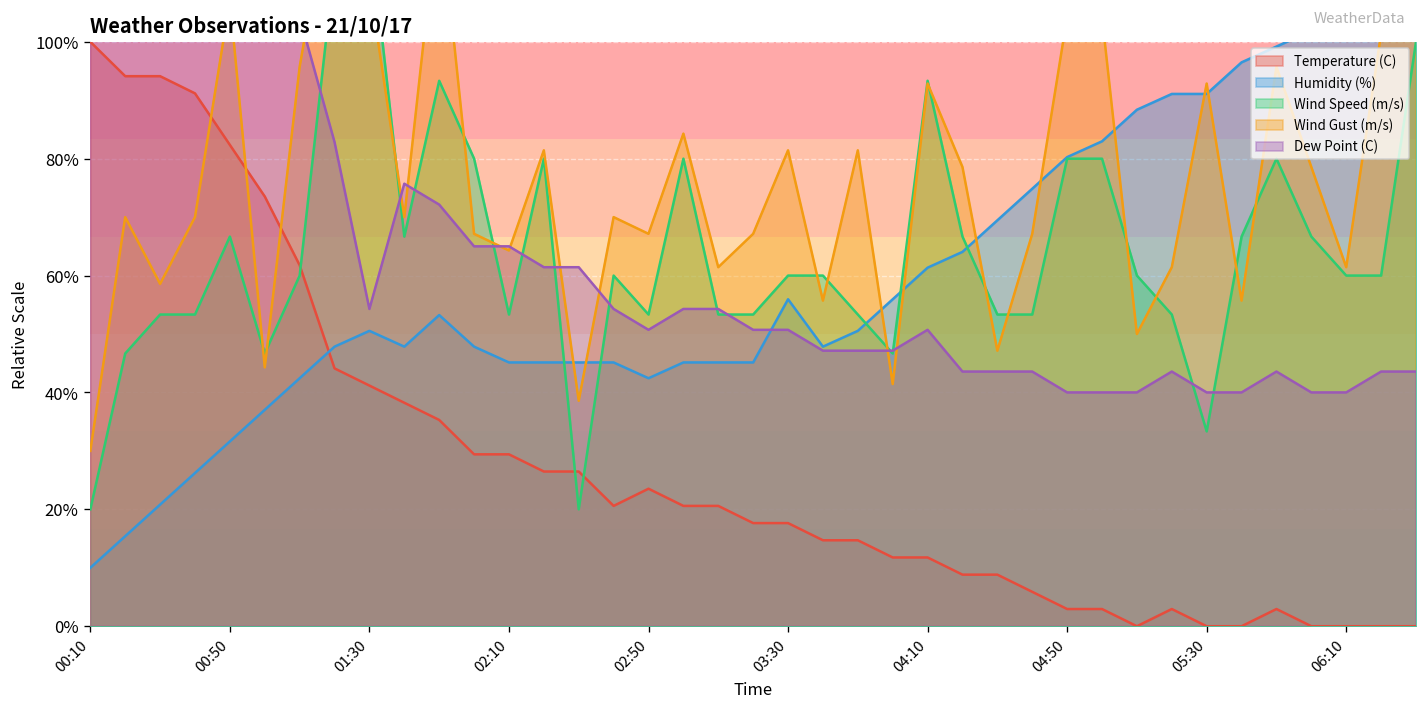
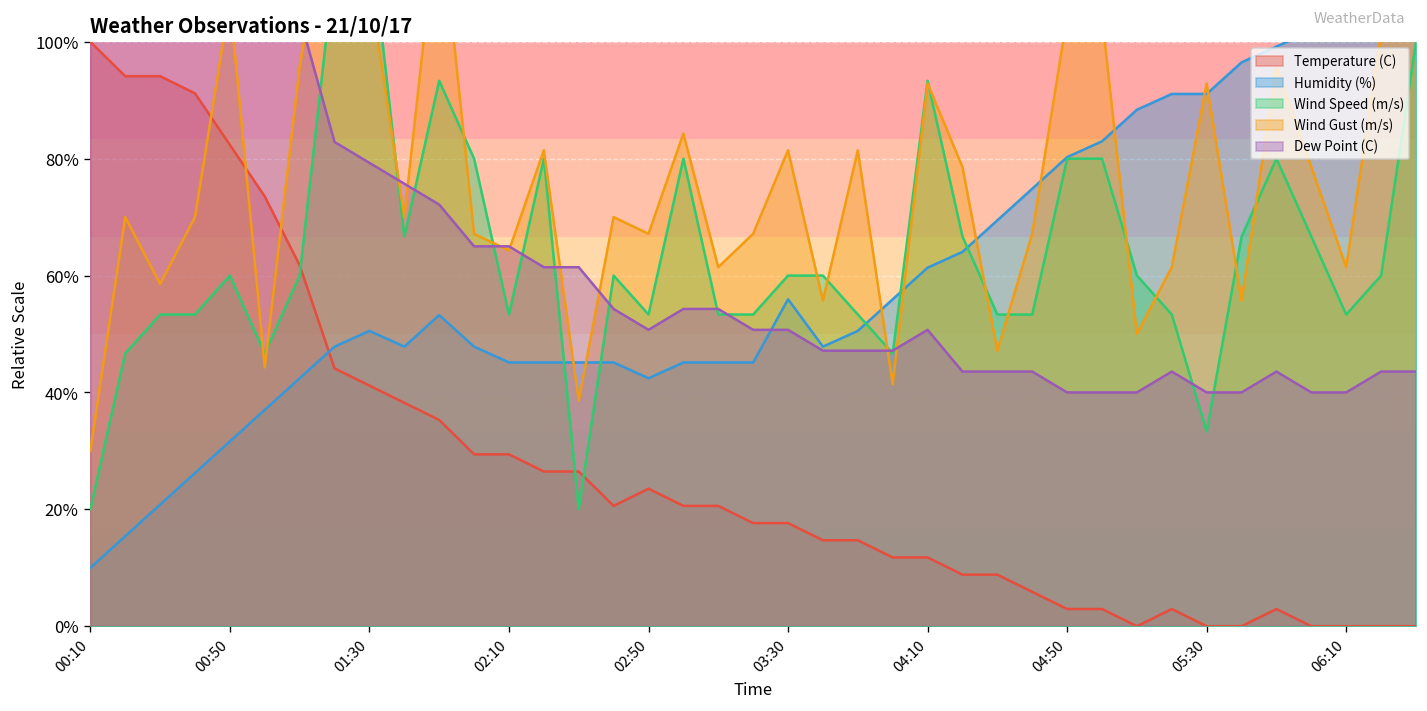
  {
    "Humidity (%)": {
      "00:10": "10%",
      "00:50": "32%",
      "01:30": "51%",
      "02:10": "45%",
      "02:50": "42%",
      "03:30": "56%",
      "04:10": "61%",
      "05:30": "91%"
    },
    "Wind Speed (m/s)": {
      "00:10": "20%",
-     "00:50": "67%",
+     "00:50": "60%",
      "02:10": "53%",
      "02:50": "53%",
      "03:30": "60%",
      "05:30": "33%",
-     "06:10": "60%"
+     "06:10": "53%"
    },
    "Dew Point (C)": {
-     "01:30": "54%",
+     "01:30": "79%",
      "02:10": "65%",
      "02:50": "51%",
      "03:30": "51%",
      "04:10": "51%",
      "04:50": "40%",
      "05:30": "40%",
      "06:10": "40%"
    }
  }
